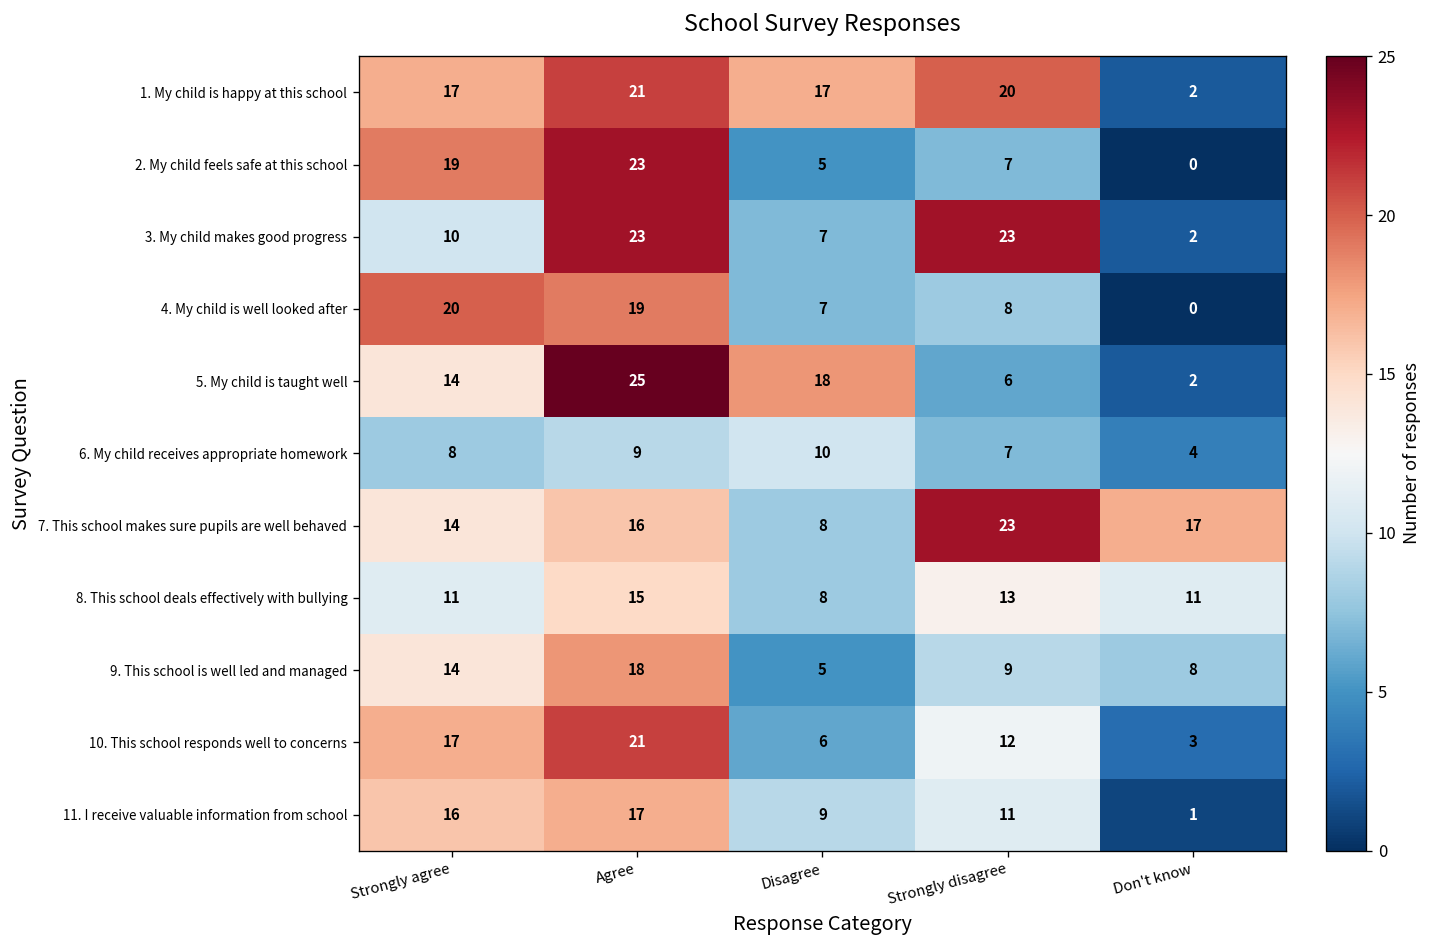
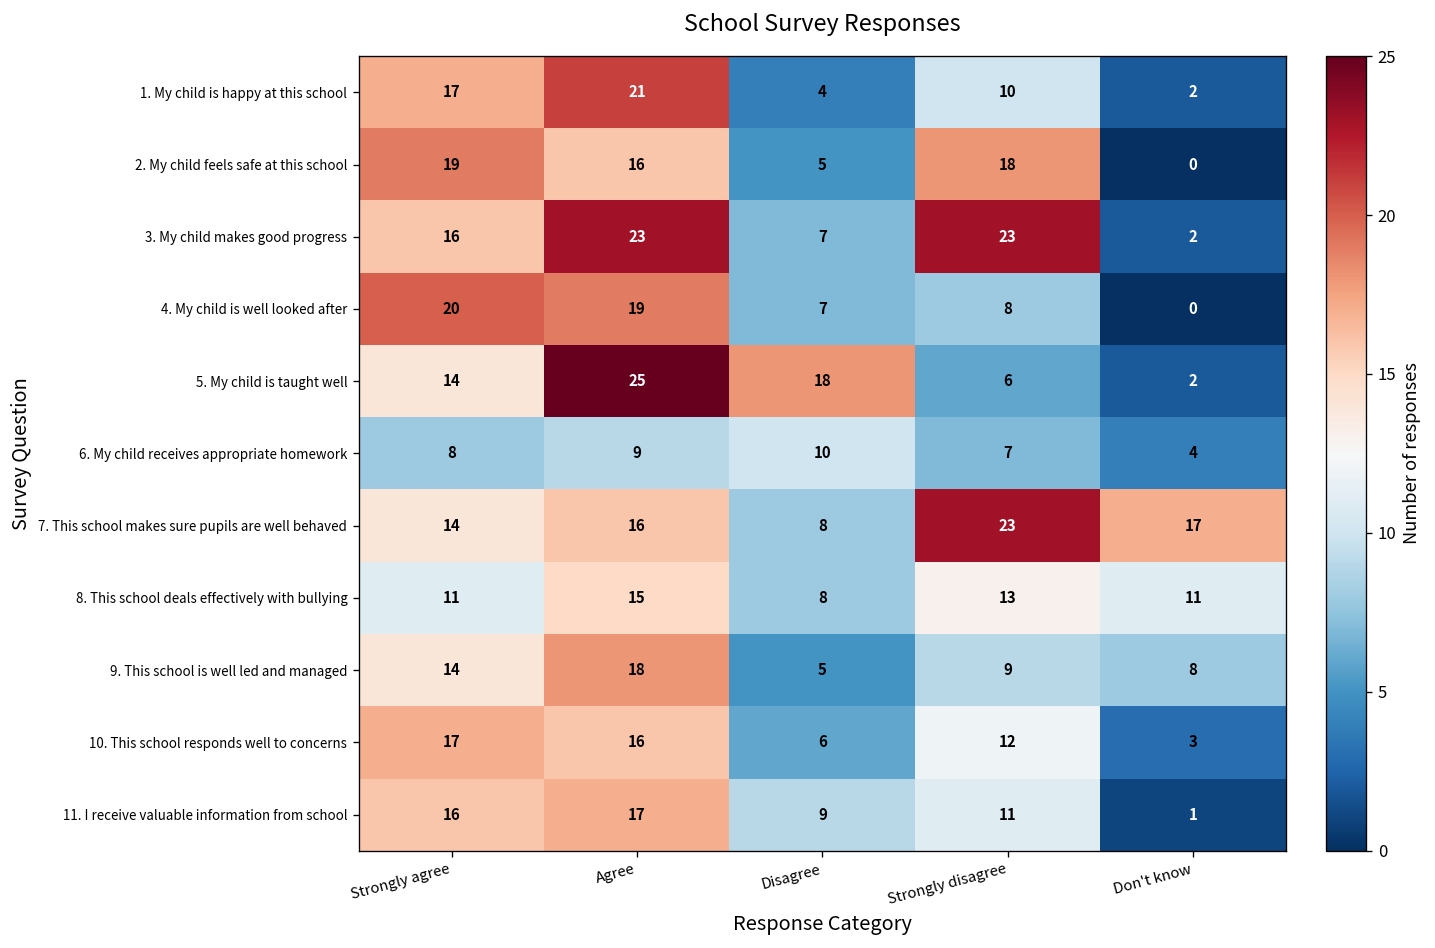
  {
    "1. My child is happy at this school": {
      "Strongly agree": 17,
      "Agree": 21,
-     "Disagree": 17,
-     "Strongly disagree": 20,
+     "Disagree": 4,
+     "Strongly disagree": 10,
      "Don't know": 2
    },
    "2. My child feels safe at this school": {
      "Strongly agree": 19,
-     "Agree": 23,
+     "Agree": 16,
      "Disagree": 5,
-     "Strongly disagree": 7,
+     "Strongly disagree": 18,
      "Don't know": 0
    },
    "3. My child makes good progress": {
-     "Strongly agree": 10,
+     "Strongly agree": 16,
      "Agree": 23,
      "Disagree": 7,
      "Strongly disagree": 23,
      "Don't know": 2
    },
    "4. My child is well looked after": {
      "Strongly agree": 20,
      "Agree": 19,
      "Disagree": 7,
      "Strongly disagree": 8,
      "Don't know": 0
    },
    "5. My child is taught well": {
      "Strongly agree": 14,
      "Agree": 25,
      "Disagree": 18,
      "Strongly disagree": 6,
      "Don't know": 2
    },
    "6. My child receives appropriate homework": {
      "Strongly agree": 8,
      "Agree": 9,
      "Disagree": 10,
      "Strongly disagree": 7,
      "Don't know": 4
    },
    "7. This school makes sure pupils are well behaved": {
      "Strongly agree": 14,
      "Agree": 16,
      "Disagree": 8,
      "Strongly disagree": 23,
      "Don't know": 17
    },
    "8. This school deals effectively with bullying": {
      "Strongly agree": 11,
      "Agree": 15,
      "Disagree": 8,
      "Strongly disagree": 13,
      "Don't know": 11
    },
    "9. This school is well led and managed": {
      "Strongly agree": 14,
      "Agree": 18,
      "Disagree": 5,
      "Strongly disagree": 9,
      "Don't know": 8
    },
    "10. This school responds well to concerns": {
      "Strongly agree": 17,
-     "Agree": 21,
+     "Agree": 16,
      "Disagree": 6,
      "Strongly disagree": 12,
      "Don't know": 3
    },
    "11. I receive valuable information from school": {
      "Strongly agree": 16,
      "Agree": 17,
      "Disagree": 9,
      "Strongly disagree": 11,
      "Don't know": 1
    }
  }
